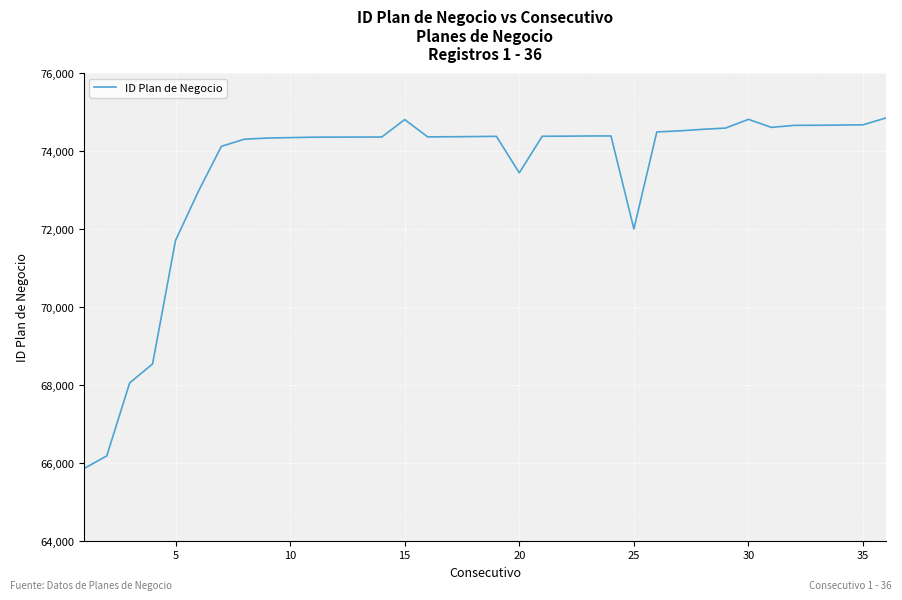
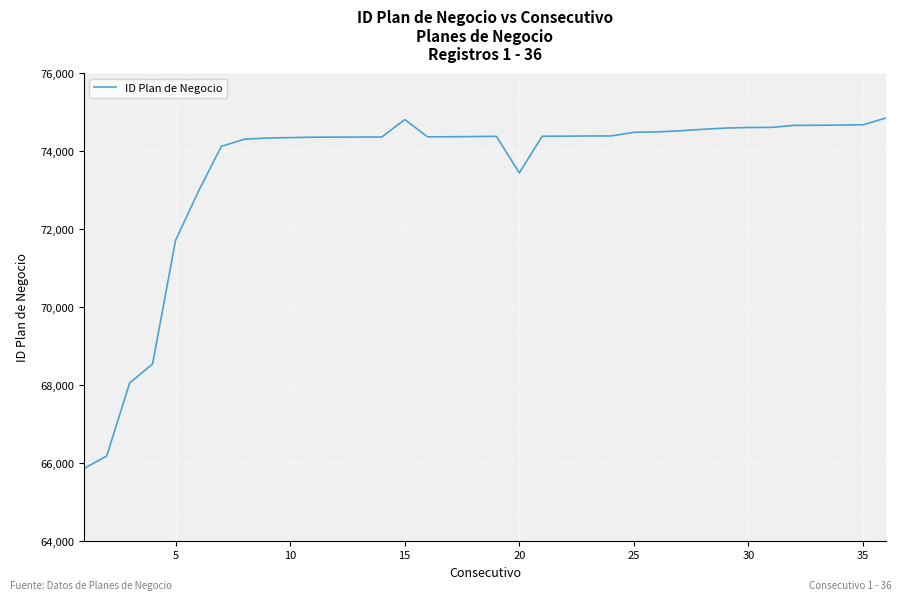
  {
    "5": "71,700",
    "10": "74,300",
    "15": "74,800",
    "20": "73,400",
-   "25": "72,000",
-   "30": "74,800",
+   "25": "74,500",
+   "30": "74,600",
    "35": "74,700"
  }
